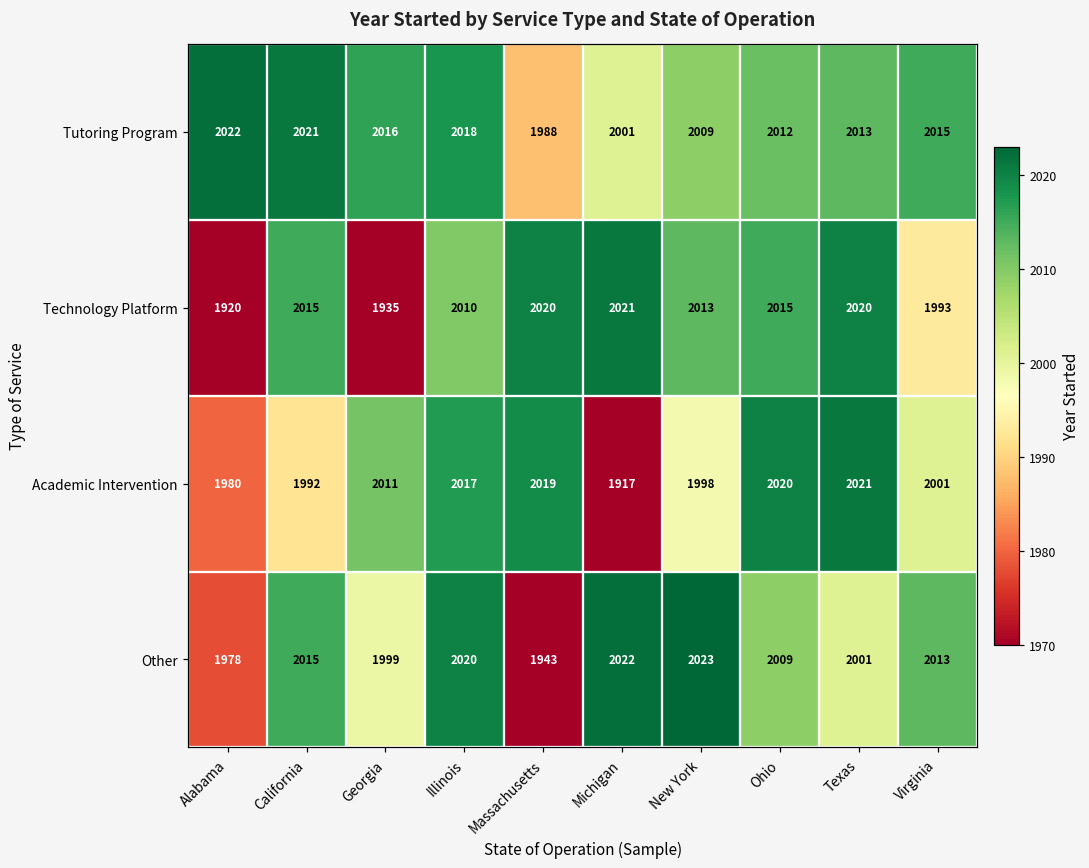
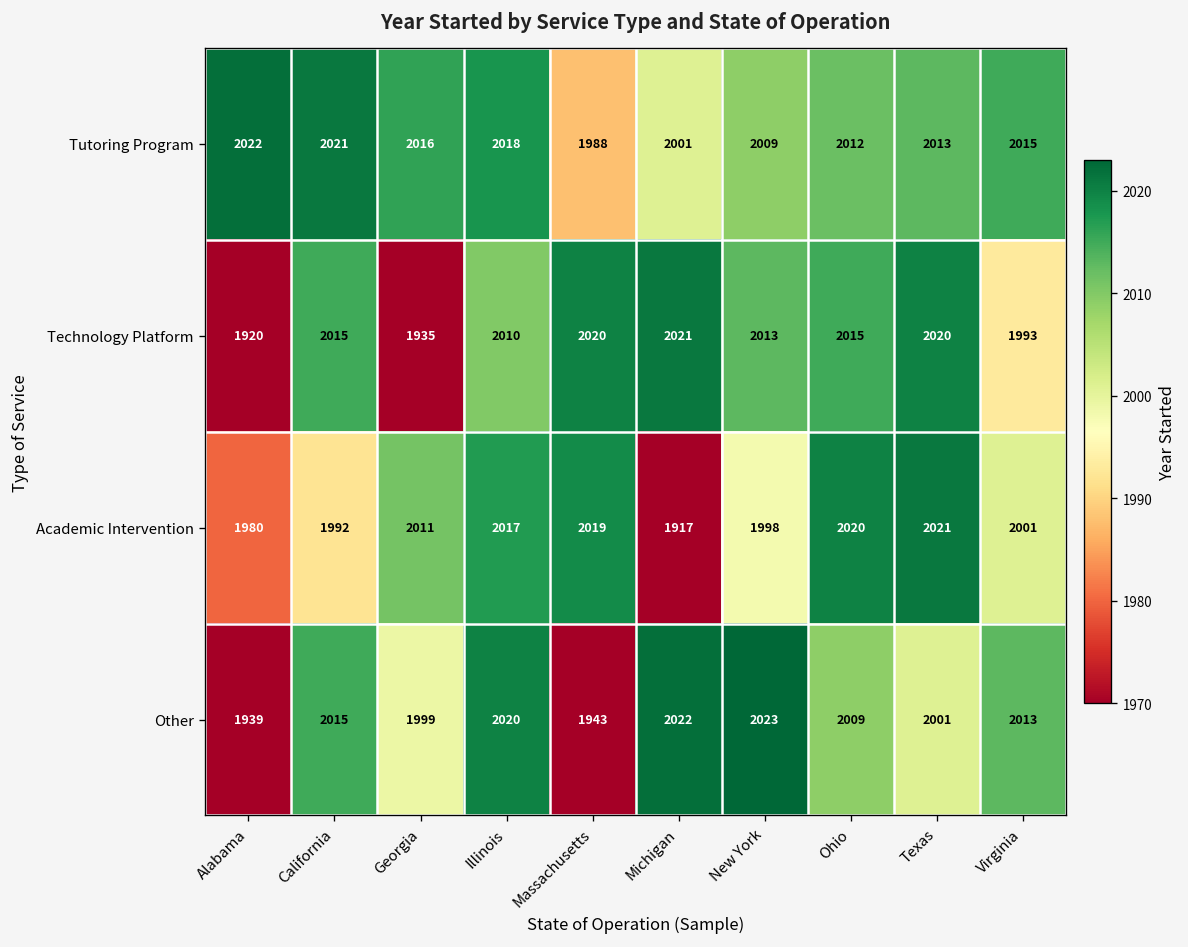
  {
    "Tutoring Program": {
      "Alabama": 2022,
      "California": 2021,
      "Georgia": 2016,
      "Illinois": 2018,
      "Massachusetts": 1988,
      "Michigan": 2001,
      "New York": 2009,
      "Ohio": 2012,
      "Texas": 2013,
      "Virginia": 2015
    },
    "Technology Platform": {
      "Alabama": 1920,
      "California": 2015,
      "Georgia": 1935,
      "Illinois": 2010,
      "Massachusetts": 2020,
      "Michigan": 2021,
      "New York": 2013,
      "Ohio": 2015,
      "Texas": 2020,
      "Virginia": 1993
    },
    "Academic Intervention": {
      "Alabama": 1980,
      "California": 1992,
      "Georgia": 2011,
      "Illinois": 2017,
      "Massachusetts": 2019,
      "Michigan": 1917,
      "New York": 1998,
      "Ohio": 2020,
      "Texas": 2021,
      "Virginia": 2001
    },
    "Other": {
-     "Alabama": 1978,
+     "Alabama": 1939,
      "California": 2015,
      "Georgia": 1999,
      "Illinois": 2020,
      "Massachusetts": 1943,
      "Michigan": 2022,
      "New York": 2023,
      "Ohio": 2009,
      "Texas": 2001,
      "Virginia": 2013
    }
  }
